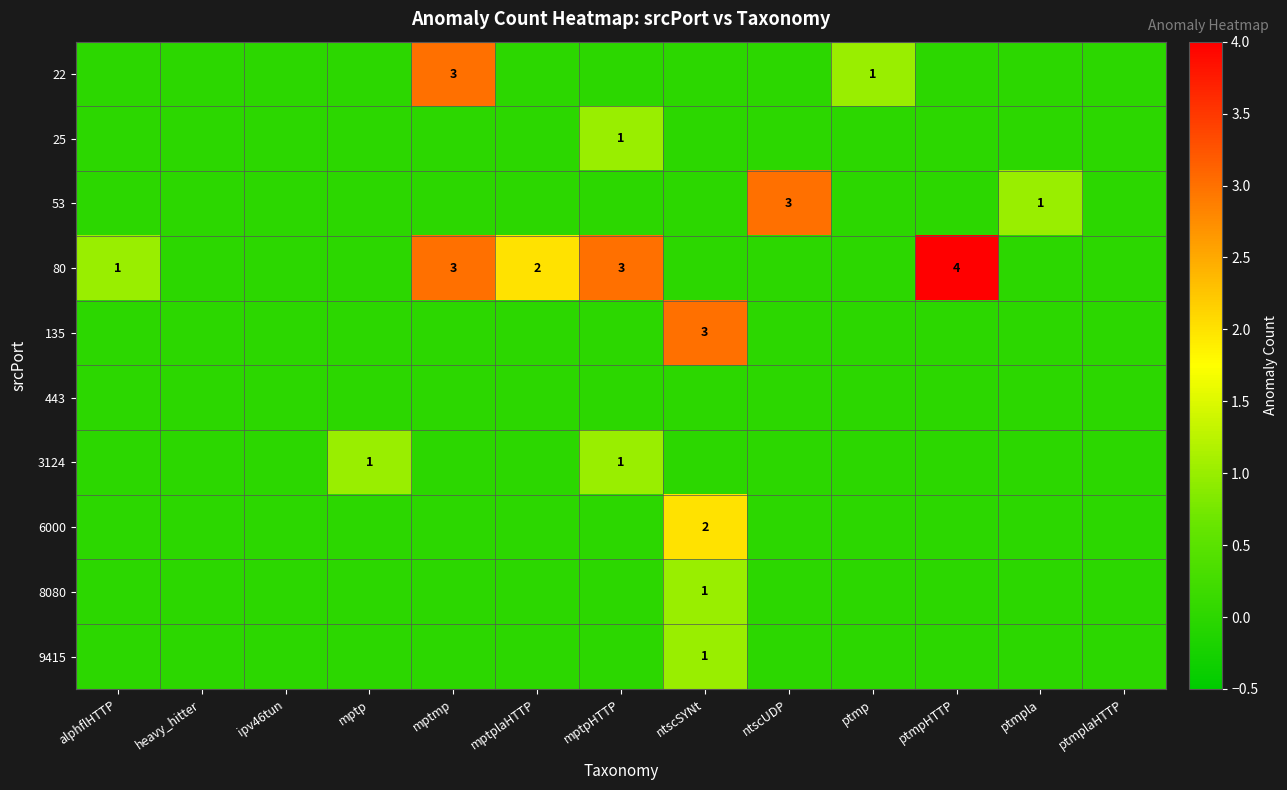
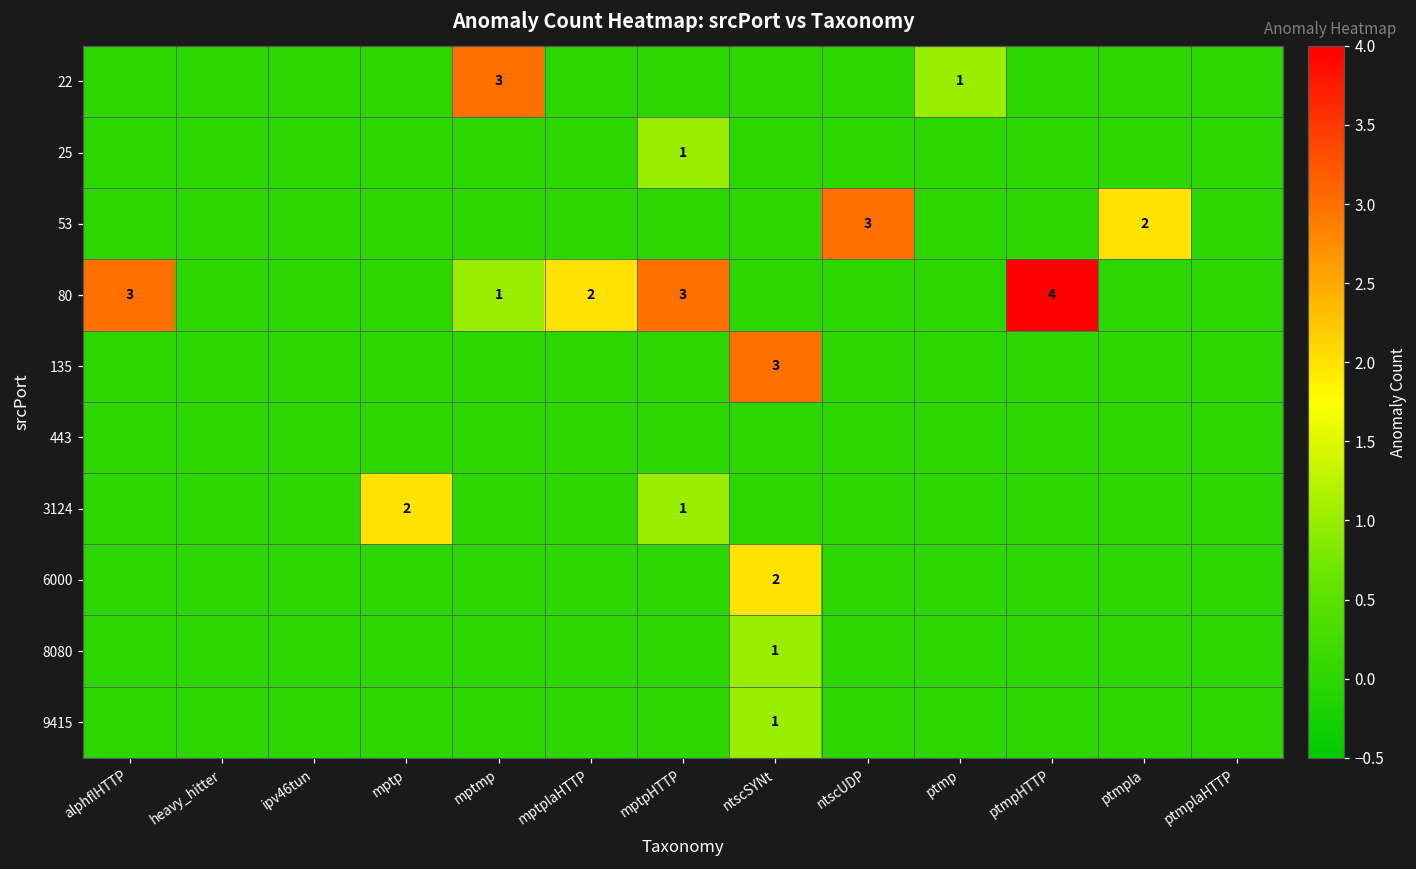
  {
    "22": {
      "mptmp": 3,
      "ptmp": 1
    },
    "25": {
      "mptpHTTP": 1
    },
    "53": {
      "ntscUDP": 3,
-     "ptmpla": 1
+     "ptmpla": 2
    },
    "80": {
-     "alphflHTTP": 1,
-     "mptmp": 3,
+     "alphflHTTP": 3,
+     "mptmp": 1,
      "mptplaHTTP": 2,
      "mptpHTTP": 3,
      "ptmpHTTP": 4
    },
    "135": {
      "ntscSYNt": 3
    },
    "3124": {
-     "mptp": 1,
+     "mptp": 2,
      "mptpHTTP": 1
    },
    "6000": {
      "ntscSYNt": 2
    },
    "8080": {
      "ntscSYNt": 1
    },
    "9415": {
      "ntscSYNt": 1
    }
  }
